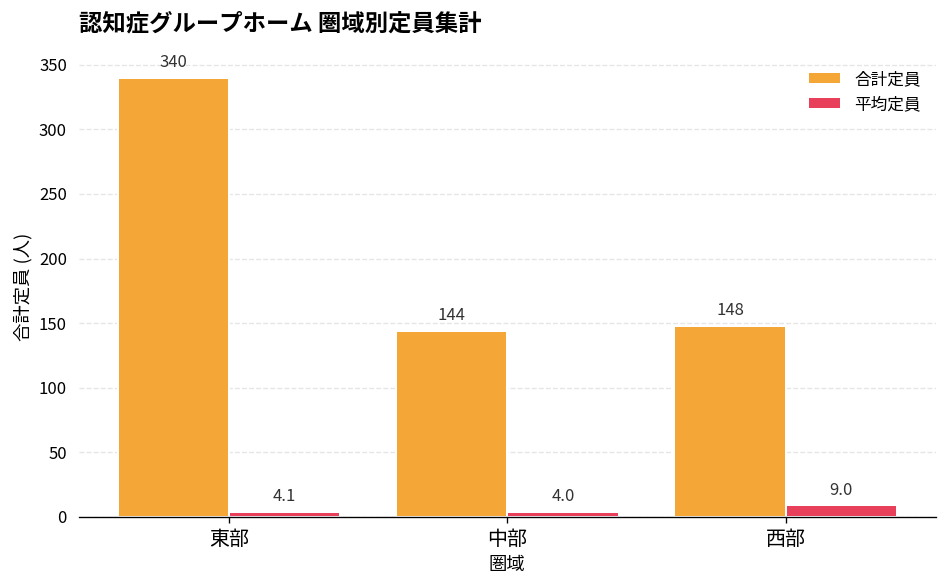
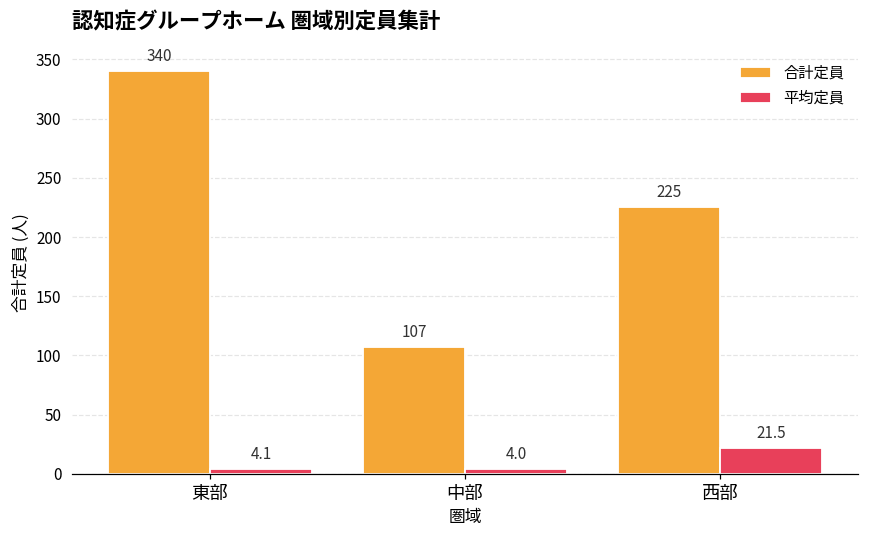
  {
    "合計定員": {
      "東部": 340,
-     "中部": 144,
-     "西部": 148
+     "中部": 107,
+     "西部": 225
    },
    "平均定員": {
      "東部": 4.1,
      "中部": 4.0,
-     "西部": 9.0
+     "西部": 21.5
    }
  }
